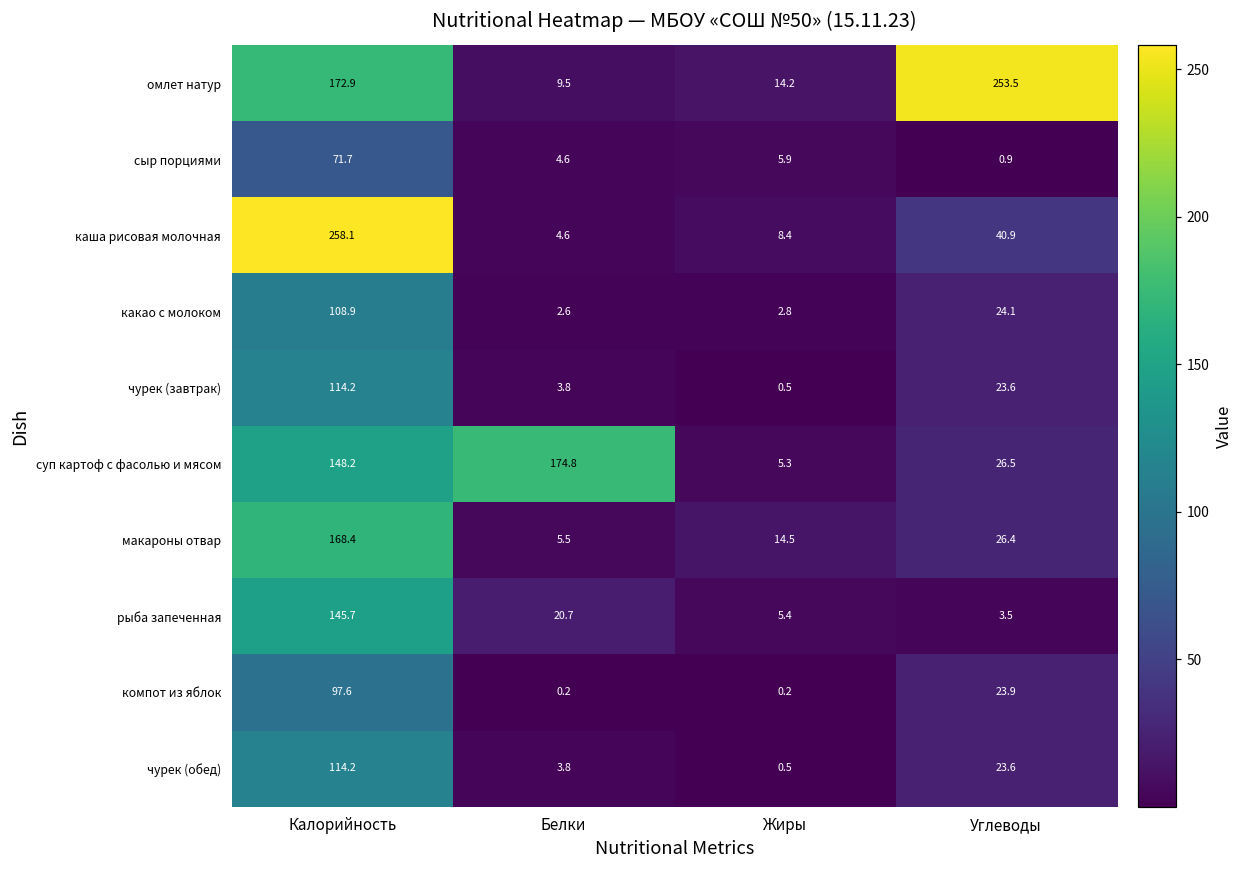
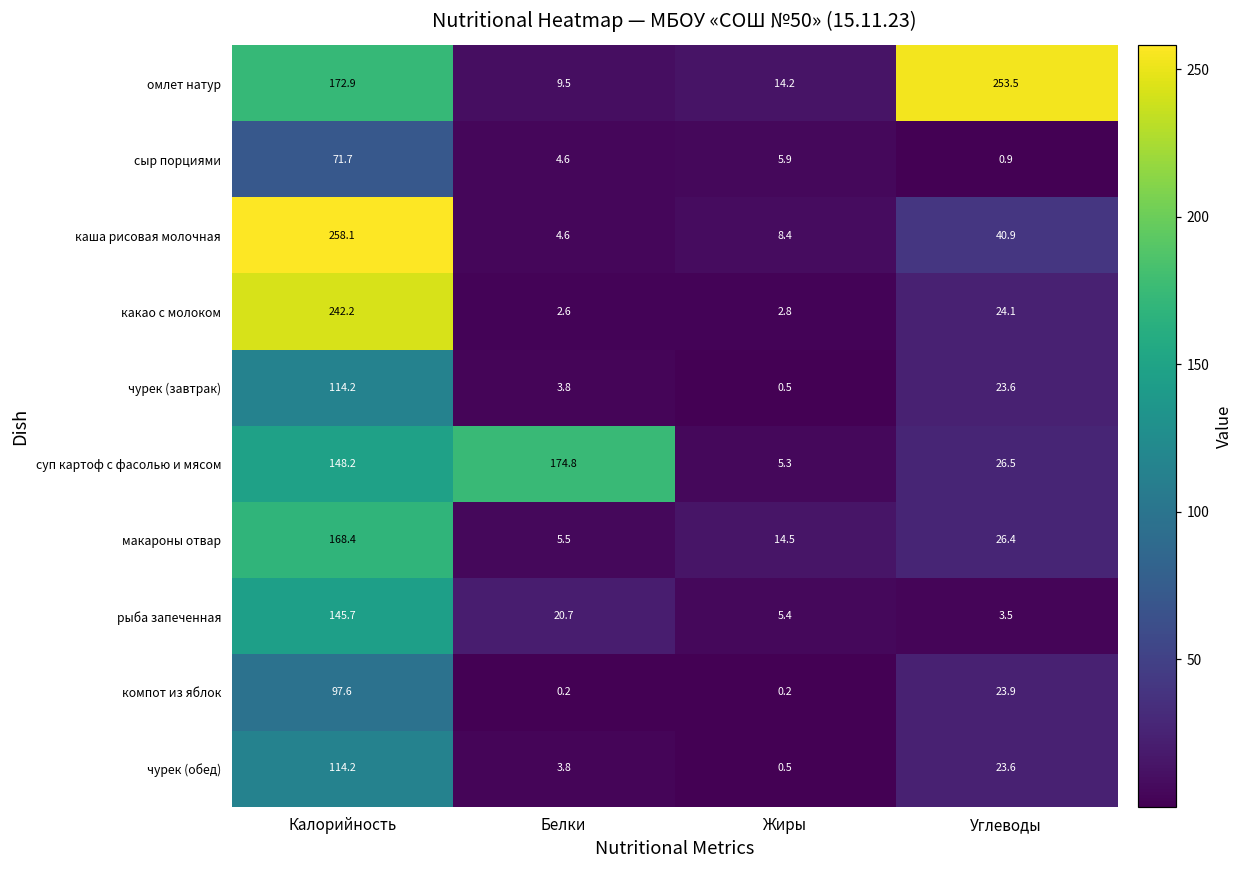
  {
    "омлет натур": {
      "Калорийность": 172.9,
      "Белки": 9.5,
      "Жиры": 14.2,
      "Углеводы": 253.5
    },
    "сыр порциями": {
      "Калорийность": 71.7,
      "Белки": 4.6,
      "Жиры": 5.9,
      "Углеводы": 0.9
    },
    "каша рисовая молочная": {
      "Калорийность": 258.1,
      "Белки": 4.6,
      "Жиры": 8.4,
      "Углеводы": 40.9
    },
    "какао с молоком": {
-     "Калорийность": 108.9,
+     "Калорийность": 242.2,
      "Белки": 2.6,
      "Жиры": 2.8,
      "Углеводы": 24.1
    },
    "чурек (завтрак)": {
      "Калорийность": 114.2,
      "Белки": 3.8,
      "Жиры": 0.5,
      "Углеводы": 23.6
    },
    "суп картоф с фасолью и мясом": {
      "Калорийность": 148.2,
      "Белки": 174.8,
      "Жиры": 5.3,
      "Углеводы": 26.5
    },
    "макароны отвар": {
      "Калорийность": 168.4,
      "Белки": 5.5,
      "Жиры": 14.5,
      "Углеводы": 26.4
    },
    "рыба запеченная": {
      "Калорийность": 145.7,
      "Белки": 20.7,
      "Жиры": 5.4,
      "Углеводы": 3.5
    },
    "компот из яблок": {
      "Калорийность": 97.6,
      "Белки": 0.2,
      "Жиры": 0.2,
      "Углеводы": 23.9
    },
    "чурек (обед)": {
      "Калорийность": 114.2,
      "Белки": 3.8,
      "Жиры": 0.5,
      "Углеводы": 23.6
    }
  }
